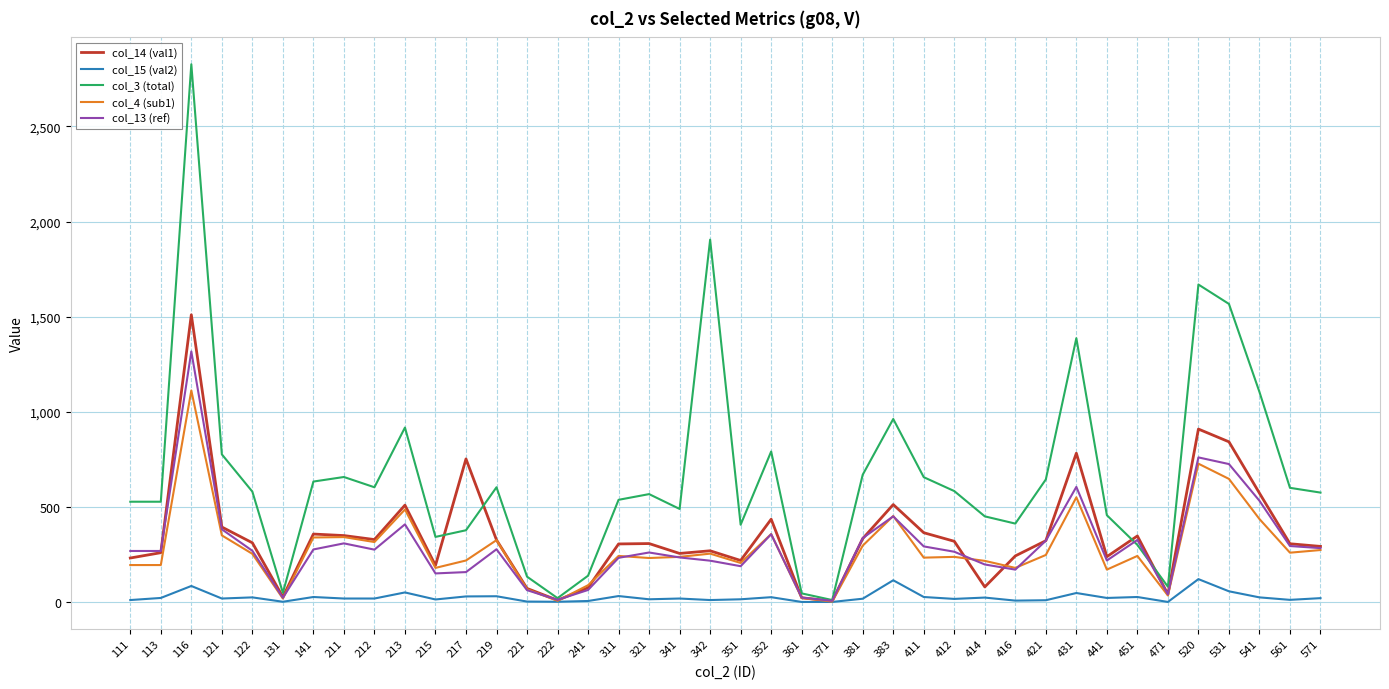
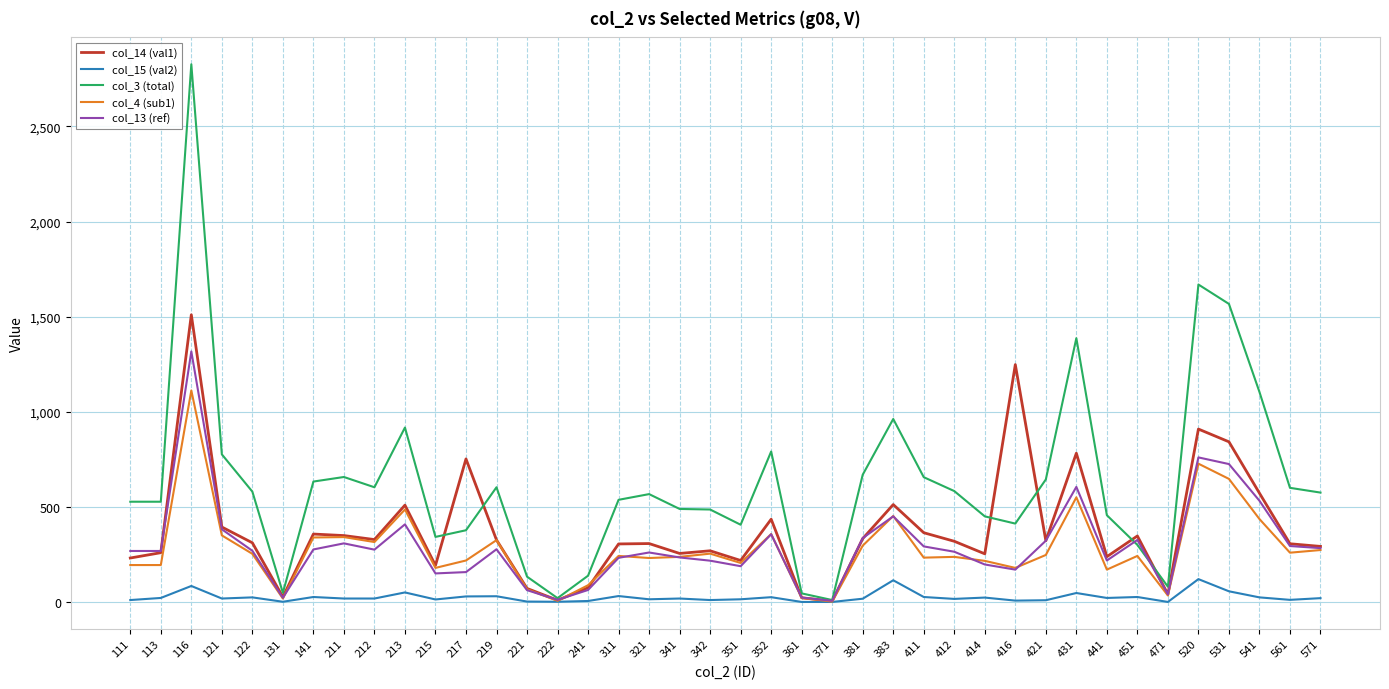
  {
    "col_14 (val1)": {
      "111": "230",
      "116": "1,510",
      "122": "310",
      "141": "360",
      "213": "510",
      "217": "750",
      "311": "310",
      "321": "310",
      "341": "260",
      "342": "270",
      "352": "440",
      "383": "510",
      "411": "360",
      "412": "320",
-     "414": "80",
-     "416": "240",
+     "414": "250",
+     "416": "1,250",
      "431": "780",
      "441": "240",
      "451": "350",
      "520": "910",
      "531": "840",
      "541": "570"
    },
    "col_15 (val2)": {
      "111": "10",
      "113": "20",
      "116": "80",
      "121": "20",
      "122": "20",
      "131": "0",
      "141": "30",
      "211": "20",
      "212": "20",
      "213": "50",
      "215": "10",
      "217": "30",
      "219": "30",
      "221": "0",
      "241": "10",
      "311": "30",
      "321": "10",
      "341": "20",
      "342": "10",
      "351": "10",
      "352": "30",
      "361": "0",
      "381": "20",
      "383": "110",
      "411": "30",
      "412": "20",
      "414": "20",
      "416": "10",
      "421": "10",
      "431": "50",
      "441": "20",
      "451": "30",
      "471": "0",
      "520": "120",
      "531": "60",
      "541": "20",
      "561": "10",
      "571": "20"
    },
    "col_3 (total)": {
      "111": "530",
      "113": "530",
      "116": "2,830",
      "121": "780",
      "122": "580",
      "131": "50",
      "141": "630",
      "211": "660",
      "212": "600",
      "213": "920",
      "215": "340",
      "217": "380",
      "219": "600",
      "221": "130",
      "241": "140",
      "311": "540",
      "321": "570",
      "341": "490",
-     "342": "1,910",
+     "342": "490",
      "351": "410",
      "352": "790",
      "361": "50",
      "381": "670",
      "383": "960",
      "411": "660",
      "412": "580",
      "414": "450",
      "416": "410",
      "421": "640",
      "431": "1,390",
      "441": "460",
      "451": "300",
      "471": "80",
      "520": "1,670",
      "531": "1,570",
      "541": "1,100",
      "561": "600",
      "571": "580"
    },
    "col_4 (sub1)": {
      "111": "190",
      "113": "190",
      "116": "1,110",
      "121": "350",
      "122": "250",
      "141": "340",
      "213": "490",
      "217": "220",
      "321": "230",
      "342": "250",
      "381": "300",
      "411": "230",
      "412": "240",
      "414": "220",
      "421": "250",
      "431": "550",
      "441": "170",
      "451": "240",
      "520": "730",
      "531": "650",
      "541": "440",
      "561": "260"
    },
    "col_13 (ref)": {
      "111": "270",
      "116": "1,320",
      "122": "270",
      "141": "280",
      "211": "310",
      "212": "280",
      "213": "410",
      "215": "150",
      "217": "160",
      "219": "280",
      "321": "260",
      "342": "220",
      "351": "190",
      "411": "290",
      "412": "260",
      "414": "200",
      "431": "610",
      "441": "220",
      "451": "330",
      "520": "760",
      "531": "730",
      "541": "530"
    }
  }
